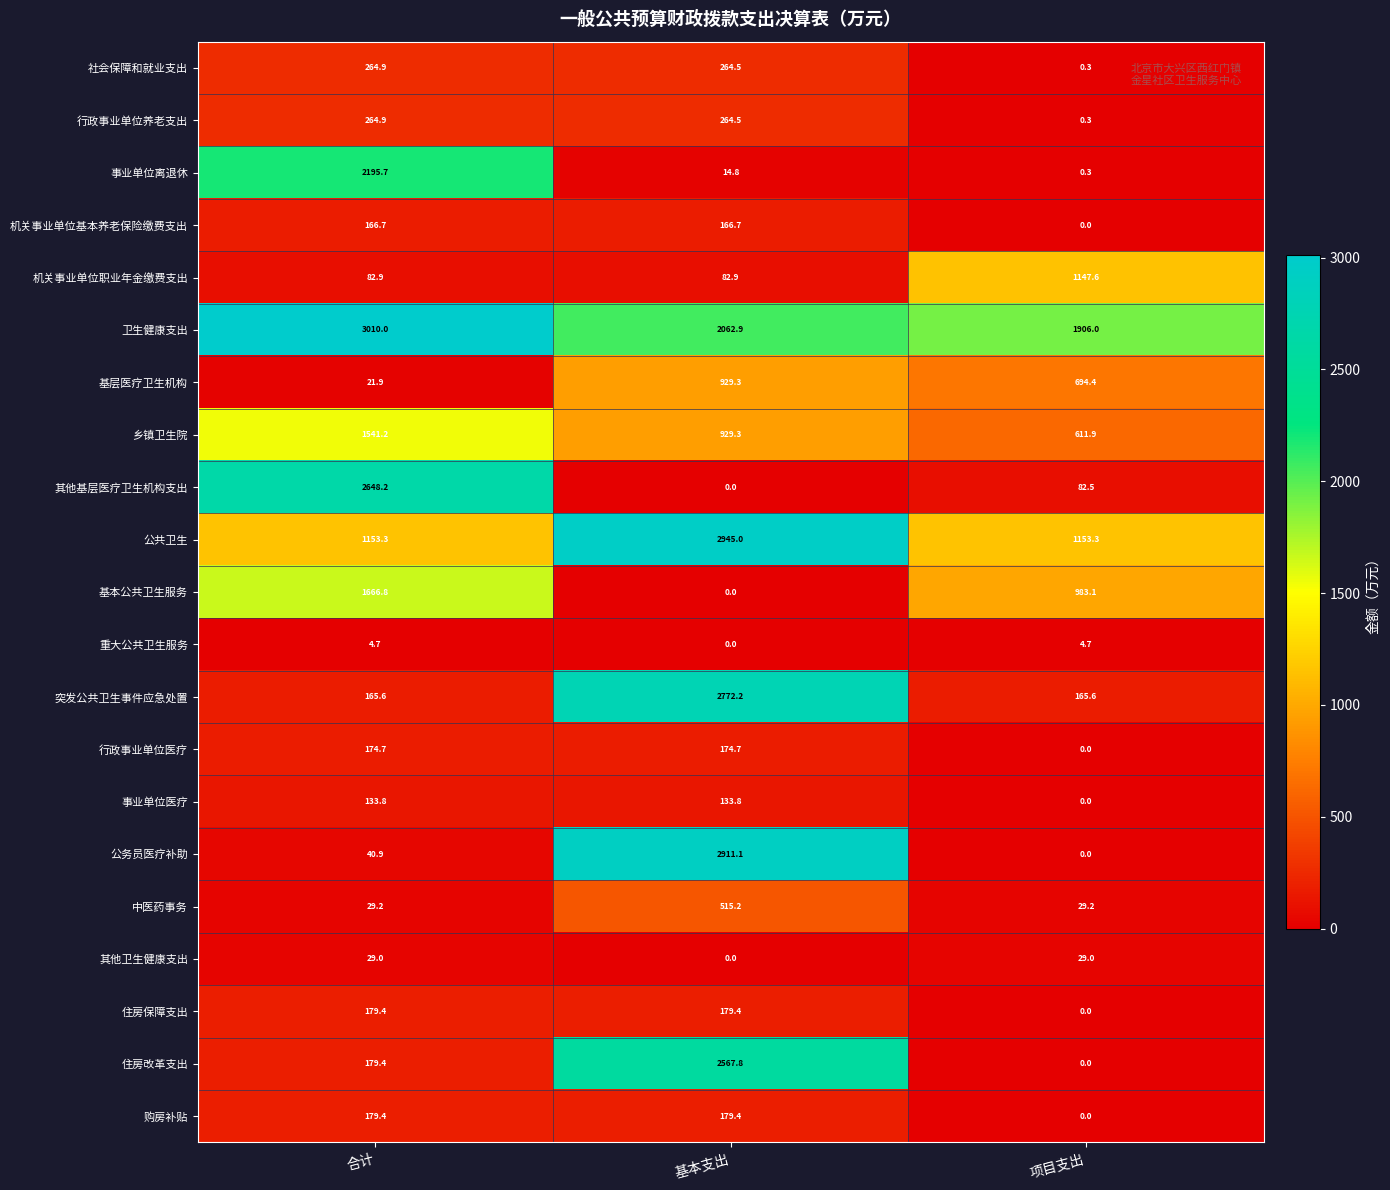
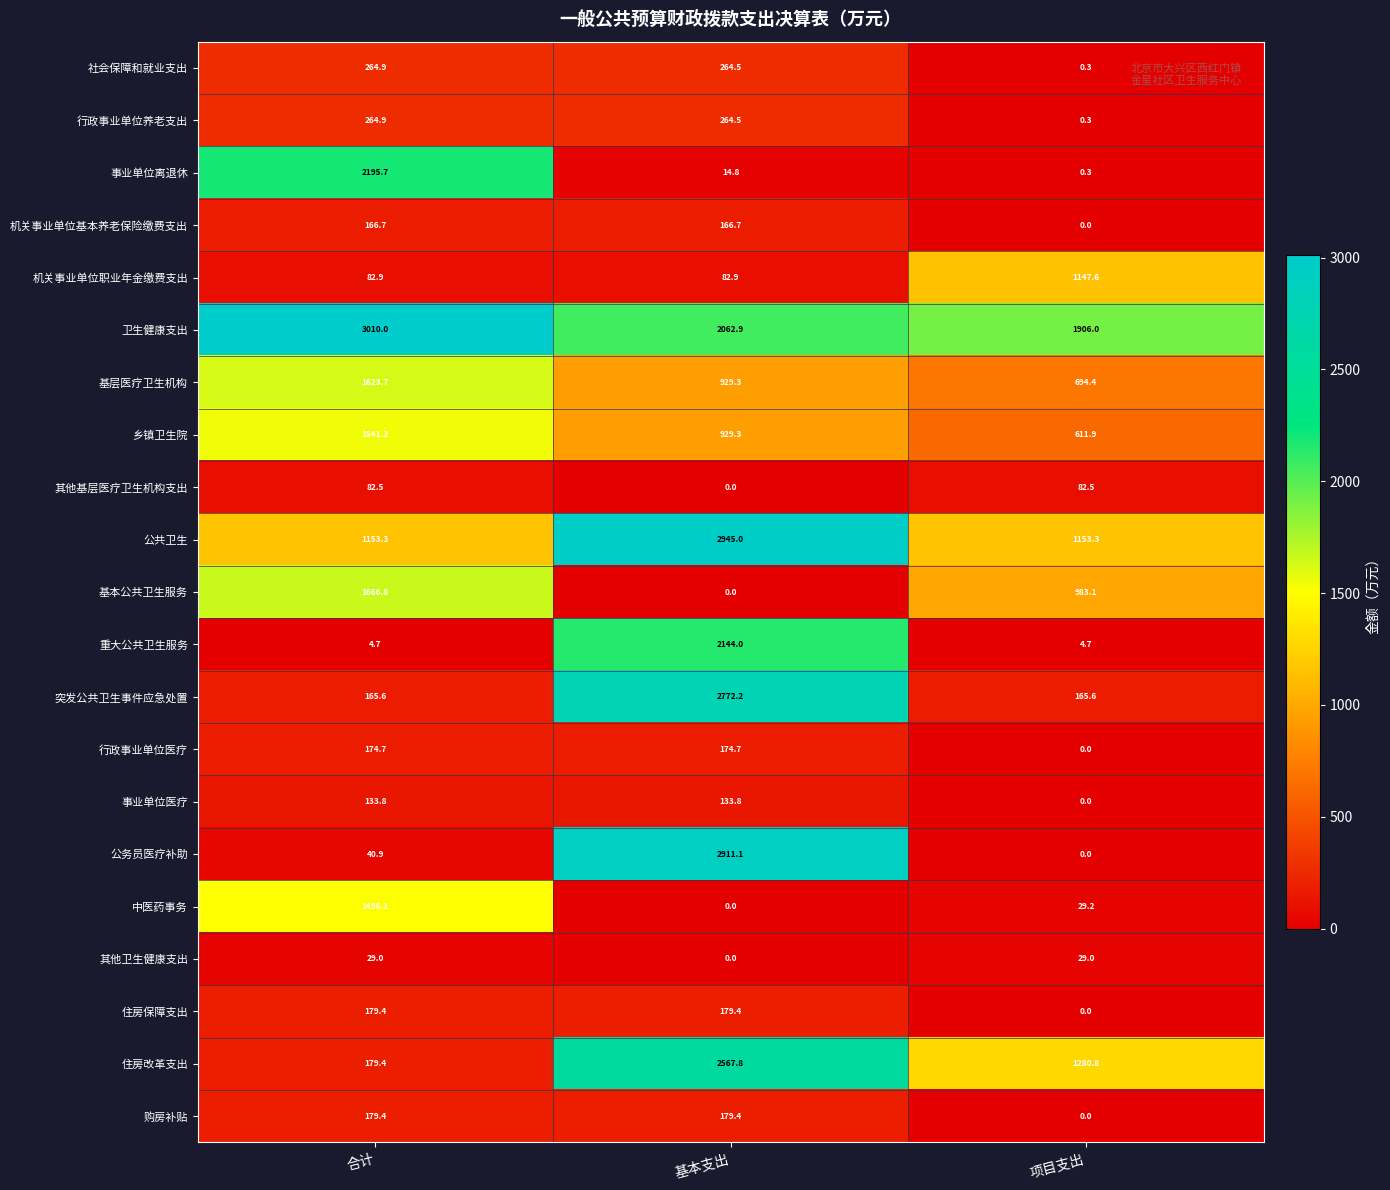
  {
    "社会保障和就业支出": {
      "合计": 264.9,
      "基本支出": 264.5
    },
    "行政事业单位养老支出": {
      "合计": 264.9,
      "基本支出": 264.5,
      "项目支出": 0.3
    },
    "事业单位离退休": {
      "合计": 2195.7,
      "基本支出": 14.8,
      "项目支出": 0.3
    },
    "机关事业单位基本养老保险缴费支出": {
      "合计": 166.7,
      "基本支出": 166.7,
      "项目支出": 0.0
    },
    "机关事业单位职业年金缴费支出": {
      "合计": 82.9,
      "基本支出": 82.9,
      "项目支出": 1147.6
    },
    "卫生健康支出": {
      "合计": 3010.0,
      "基本支出": 2062.9,
      "项目支出": 1906.0
    },
    "基层医疗卫生机构": {
-     "合计": 21.9,
+     "合计": 1623.7,
      "基本支出": 929.3,
      "项目支出": 694.4
    },
    "乡镇卫生院": {
      "合计": 1541.2,
      "基本支出": 929.3,
      "项目支出": 611.9
    },
    "其他基层医疗卫生机构支出": {
-     "合计": 2648.2,
+     "合计": 82.5,
      "基本支出": 0.0,
      "项目支出": 82.5
    },
    "公共卫生": {
      "合计": 1153.3,
      "基本支出": 2945.0,
      "项目支出": 1153.3
    },
    "基本公共卫生服务": {
      "合计": 1666.8,
      "基本支出": 0.0,
      "项目支出": 983.1
    },
    "重大公共卫生服务": {
      "合计": 4.7,
-     "基本支出": 0.0,
+     "基本支出": 2144.0,
      "项目支出": 4.7
    },
    "突发公共卫生事件应急处置": {
      "合计": 165.6,
      "基本支出": 2772.2,
      "项目支出": 165.6
    },
    "行政事业单位医疗": {
      "合计": 174.7,
      "基本支出": 174.7,
      "项目支出": 0.0
    },
    "事业单位医疗": {
      "合计": 133.8,
      "基本支出": 133.8,
      "项目支出": 0.0
    },
    "公务员医疗补助": {
      "合计": 40.9,
      "基本支出": 2911.1,
      "项目支出": 0.0
    },
    "中医药事务": {
-     "合计": 29.2,
-     "基本支出": 515.2,
+     "合计": 1496.1,
+     "基本支出": 0.0,
      "项目支出": 29.2
    },
    "其他卫生健康支出": {
      "合计": 29.0,
      "基本支出": 0.0,
      "项目支出": 29.0
    },
    "住房保障支出": {
      "合计": 179.4,
      "基本支出": 179.4,
      "项目支出": 0.0
    },
    "住房改革支出": {
      "合计": 179.4,
      "基本支出": 2567.8,
-     "项目支出": 0.0
+     "项目支出": 1280.8
    },
    "购房补贴": {
      "合计": 179.4,
      "基本支出": 179.4,
      "项目支出": 0.0
    }
  }
